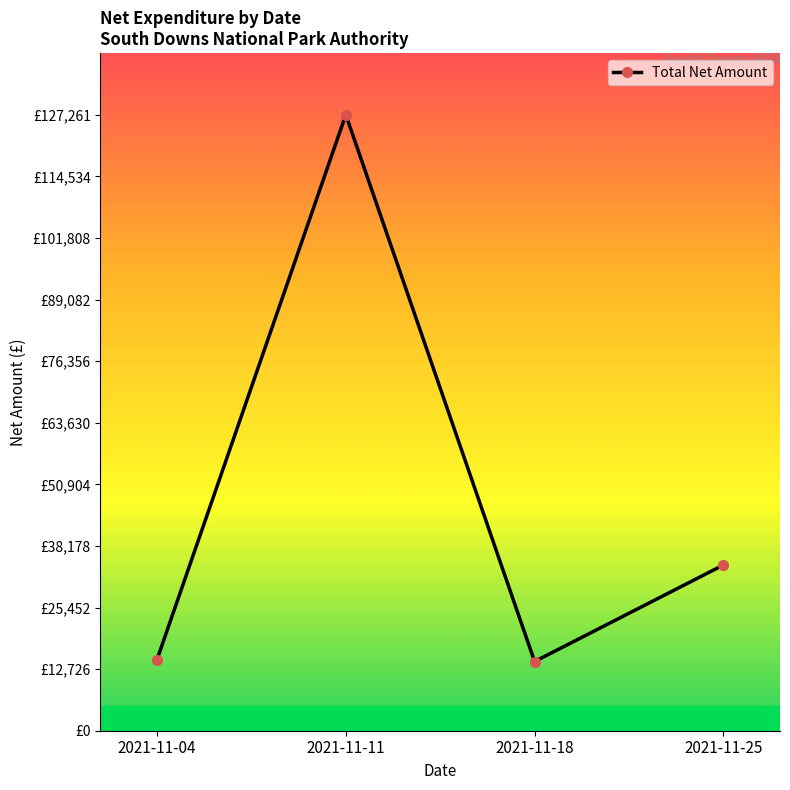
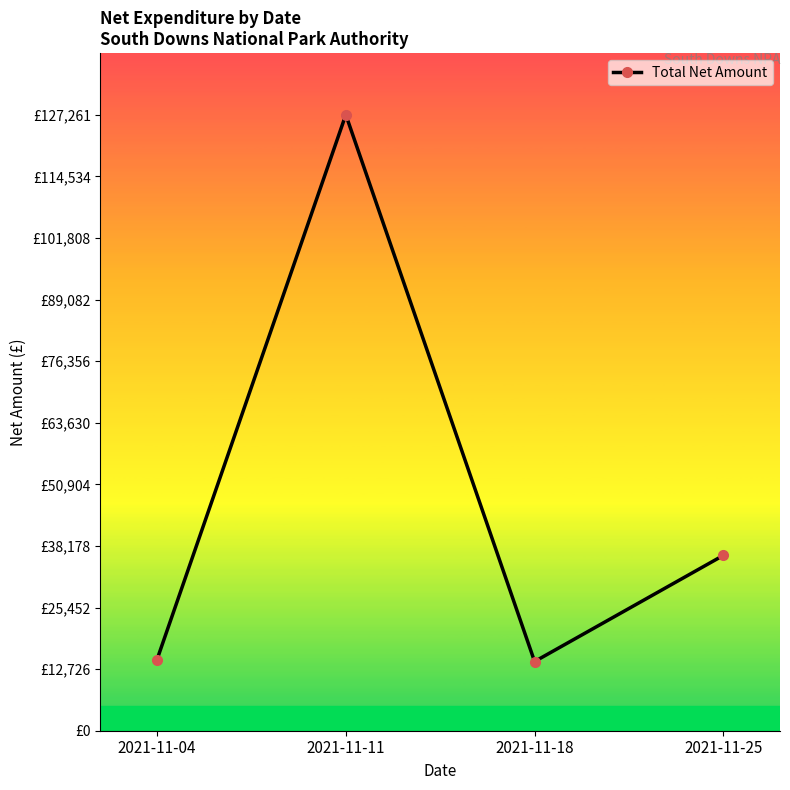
  {
    "2021-11-04": "£15,000",
    "2021-11-11": "£127,000",
    "2021-11-18": "£14,000",
-   "2021-11-25": "£34,000"
+   "2021-11-25": "£36,000"
  }
